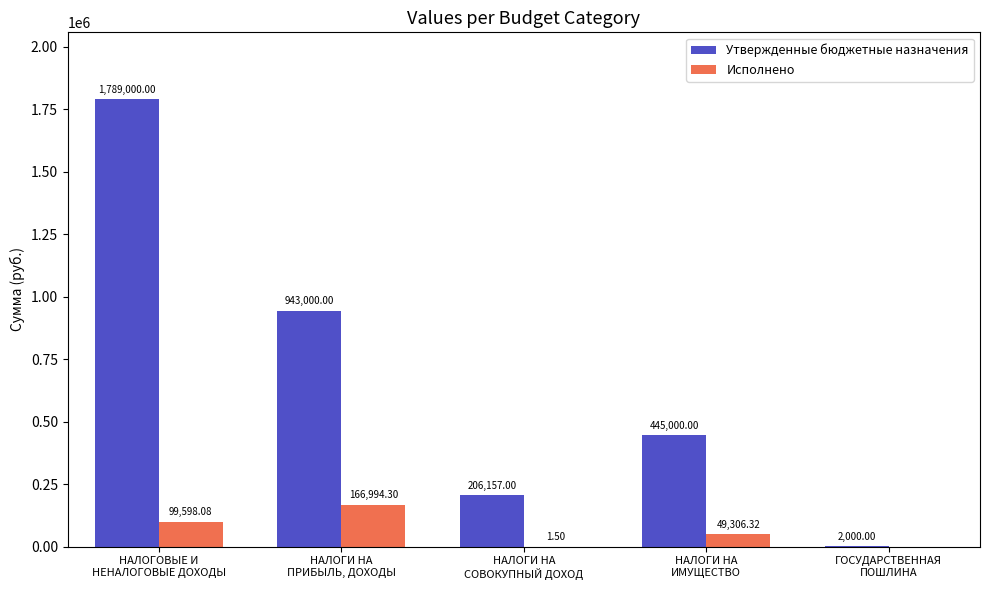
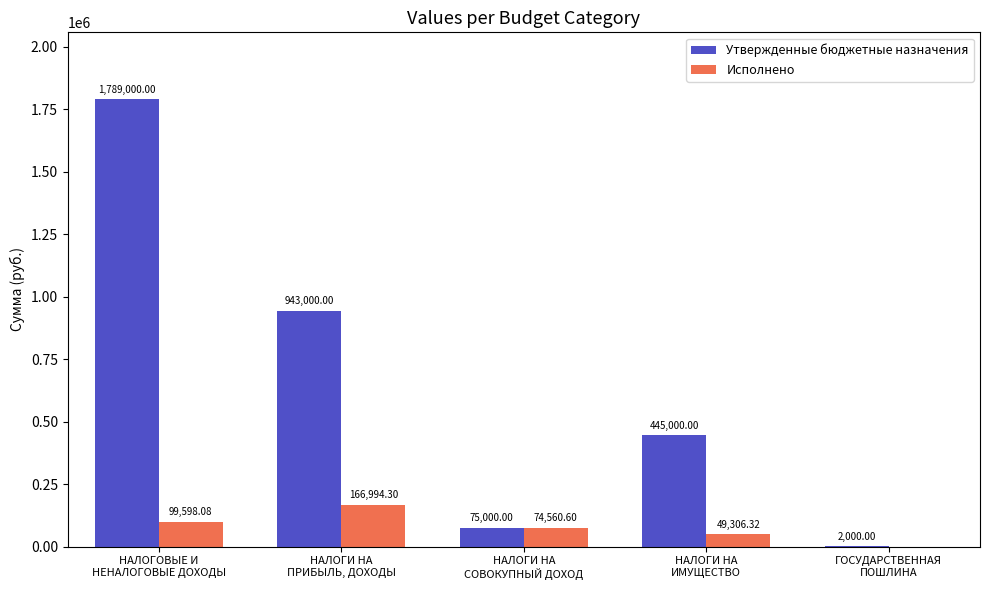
  {
    "Утвержденные бюджетные назначения": {
      "НАЛОГОВЫЕ И НЕНАЛОГОВЫЕ ДОХОДЫ": "1,789,000.00",
      "НАЛОГИ НА ПРИБЫЛЬ, ДОХОДЫ": "943,000.00",
-     "НАЛОГИ НА СОВОКУПНЫЙ ДОХОД": "206,157.00",
+     "НАЛОГИ НА СОВОКУПНЫЙ ДОХОД": "75,000.00",
      "НАЛОГИ НА ИМУЩЕСТВО": "445,000.00",
      "ГОСУДАРСТВЕННАЯ ПОШЛИНА": "2,000.00"
    },
    "Исполнено": {
      "НАЛОГОВЫЕ И НЕНАЛОГОВЫЕ ДОХОДЫ": "99,598.08",
      "НАЛОГИ НА ПРИБЫЛЬ, ДОХОДЫ": "166,994.30",
-     "НАЛОГИ НА СОВОКУПНЫЙ ДОХОД": "1.50",
+     "НАЛОГИ НА СОВОКУПНЫЙ ДОХОД": "74,560.60",
      "НАЛОГИ НА ИМУЩЕСТВО": "49,306.32"
    }
  }
